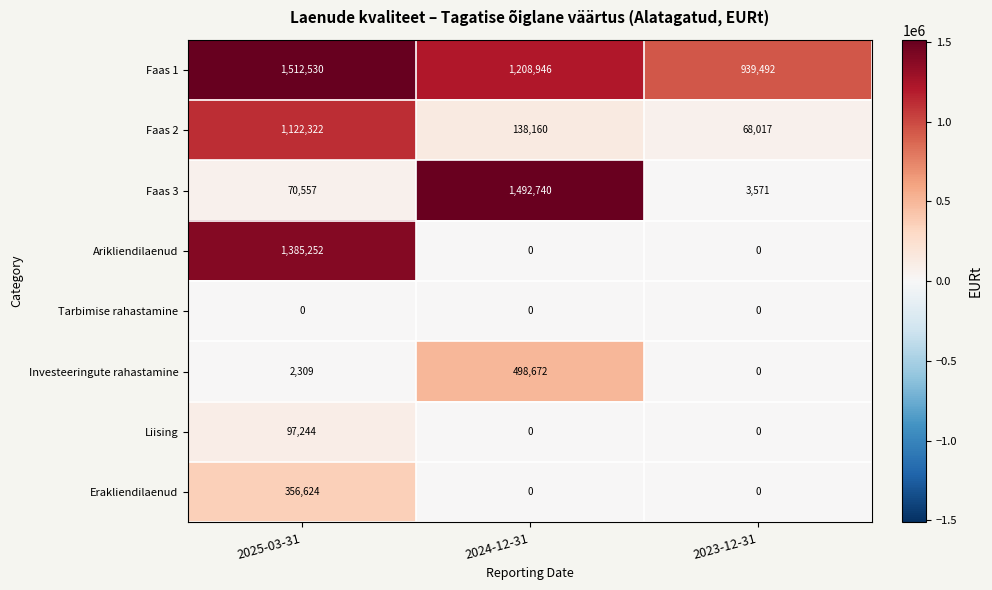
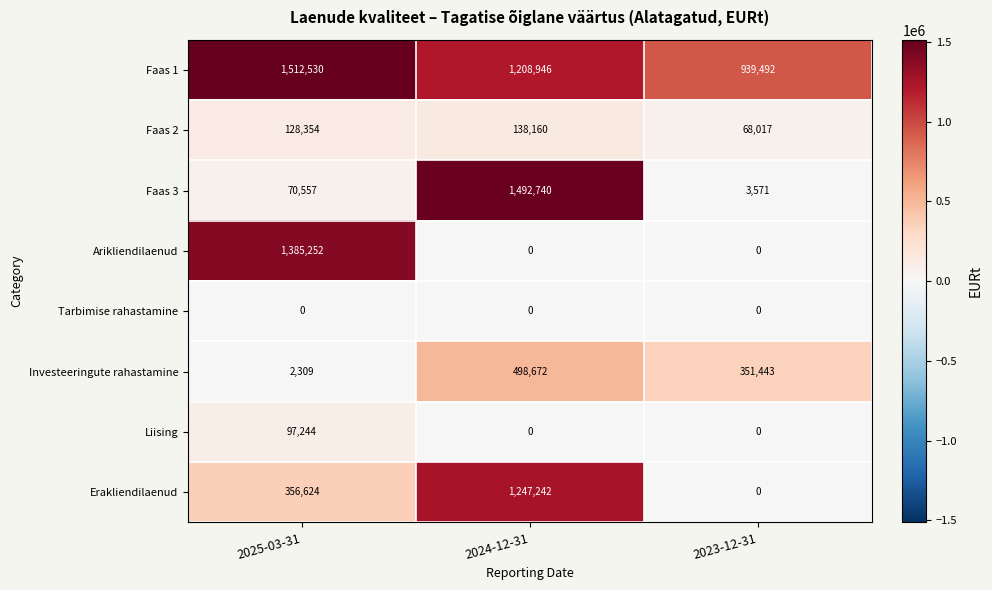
  {
    "Faas 1": {
      "2025-03-31": "1,512,530",
      "2024-12-31": "1,208,946",
      "2023-12-31": "939,492"
    },
    "Faas 2": {
-     "2025-03-31": "1,122,322",
+     "2025-03-31": "128,354",
      "2024-12-31": "138,160",
      "2023-12-31": "68,017"
    },
    "Faas 3": {
      "2025-03-31": "70,557",
      "2024-12-31": "1,492,740",
      "2023-12-31": "3,571"
    },
    "Arikliendilaenud": {
      "2025-03-31": "1,385,252",
      "2024-12-31": "0",
      "2023-12-31": "0"
    },
    "Tarbimise rahastamine": {
      "2025-03-31": "0",
      "2024-12-31": "0",
      "2023-12-31": "0"
    },
    "Investeeringute rahastamine": {
      "2025-03-31": "2,309",
      "2024-12-31": "498,672",
-     "2023-12-31": "0"
+     "2023-12-31": "351,443"
    },
    "Liising": {
      "2025-03-31": "97,244",
      "2024-12-31": "0",
      "2023-12-31": "0"
    },
    "Erakliendilaenud": {
      "2025-03-31": "356,624",
-     "2024-12-31": "0",
+     "2024-12-31": "1,247,242",
      "2023-12-31": "0"
    }
  }
